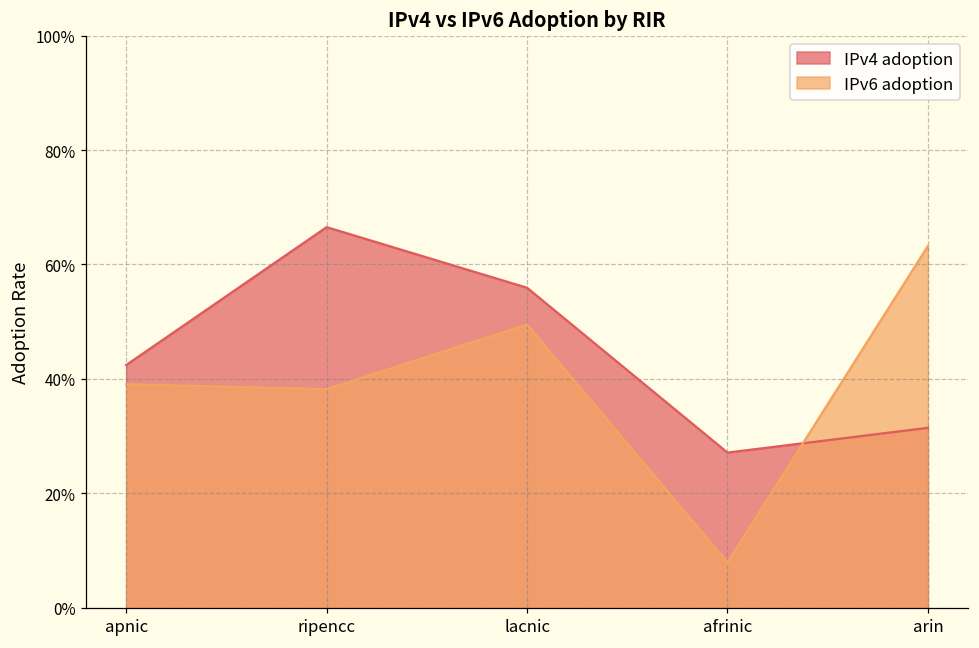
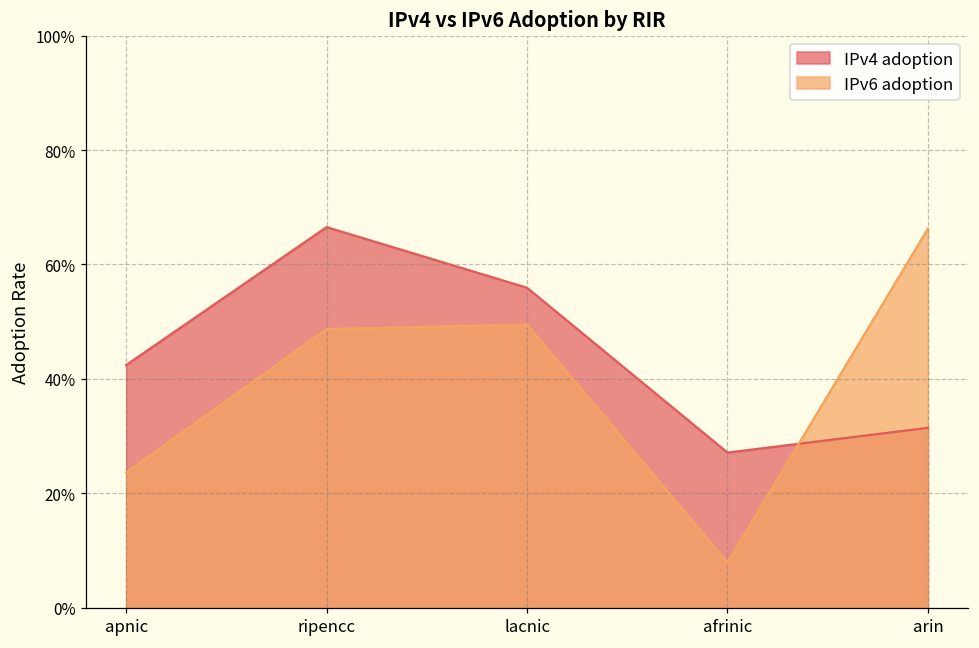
  {
    "IPv4 adoption": {
      "apnic": "42%",
      "ripencc": "67%",
      "lacnic": "56%",
      "afrinic": "27%",
      "arin": "31%"
    },
    "IPv6 adoption": {
-     "apnic": "39%",
-     "ripencc": "38%",
+     "apnic": "24%",
+     "ripencc": "49%",
      "lacnic": "49%",
      "afrinic": "8%",
-     "arin": "63%"
+     "arin": "66%"
    }
  }
